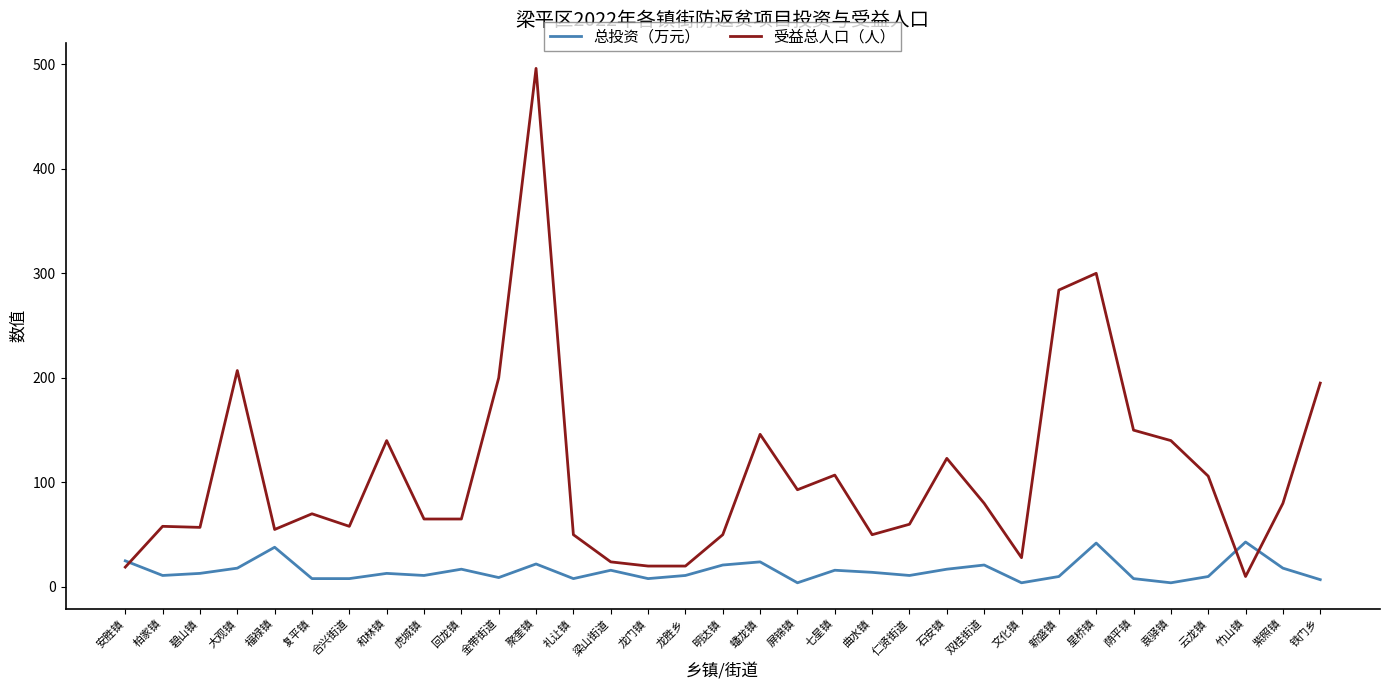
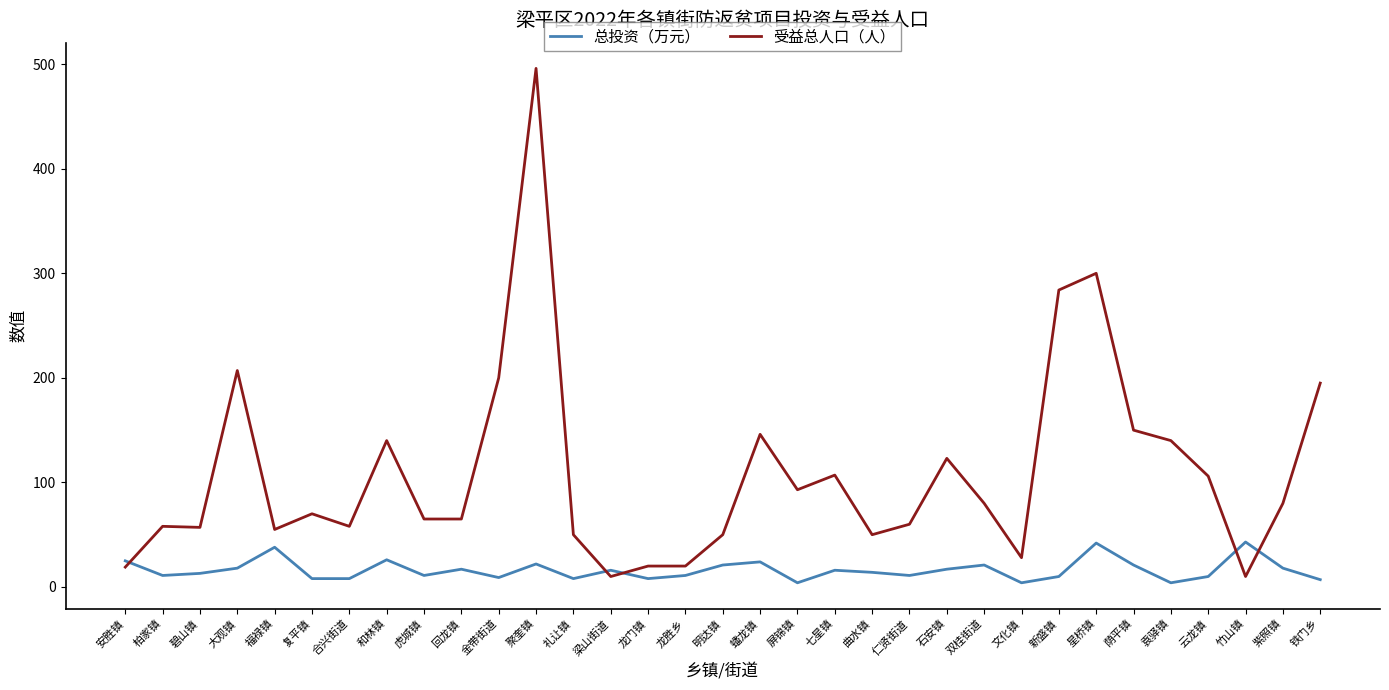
  {
    "总投资（万元）": {
      "安胜镇": 25,
      "柏家镇": 11,
      "碧山镇": 13,
      "大观镇": 18,
      "福禄镇": 38,
      "复平镇": 8,
      "合兴街道": 8,
-     "和林镇": 13,
+     "和林镇": 26,
      "虎城镇": 11,
      "回龙镇": 17,
      "金带街道": 9,
      "聚奎镇": 22,
      "礼让镇": 8,
      "梁山街道": 16,
      "龙门镇": 8,
      "龙胜乡": 11,
      "明达镇": 21,
      "蟠龙镇": 24,
      "屏锦镇": 4,
      "七星镇": 16,
      "曲水镇": 14,
      "仁贤街道": 11,
      "石安镇": 17,
      "双桂街道": 21,
      "文化镇": 4,
      "新盛镇": 10,
      "星桥镇": 42,
-     "荫平镇": 8,
+     "荫平镇": 21,
      "袁驿镇": 4,
      "云龙镇": 10,
      "竹山镇": 43,
      "紫照镇": 18,
      "铁门乡": 7
    },
    "受益总人口（人）": {
      "安胜镇": 19,
      "柏家镇": 58,
      "碧山镇": 57,
      "大观镇": 207,
      "福禄镇": 55,
      "复平镇": 70,
      "合兴街道": 58,
      "和林镇": 140,
      "虎城镇": 65,
      "回龙镇": 65,
      "金带街道": 200,
      "聚奎镇": 496,
      "礼让镇": 50,
-     "梁山街道": 24,
+     "梁山街道": 10,
      "龙门镇": 20,
      "龙胜乡": 20,
      "明达镇": 50,
      "蟠龙镇": 146,
      "屏锦镇": 93,
      "七星镇": 107,
      "曲水镇": 50,
      "仁贤街道": 60,
      "石安镇": 123,
      "双桂街道": 80,
      "文化镇": 28,
      "新盛镇": 284,
      "星桥镇": 300,
      "荫平镇": 150,
      "袁驿镇": 140,
      "云龙镇": 106,
      "竹山镇": 10,
      "紫照镇": 80,
      "铁门乡": 195
    }
  }
